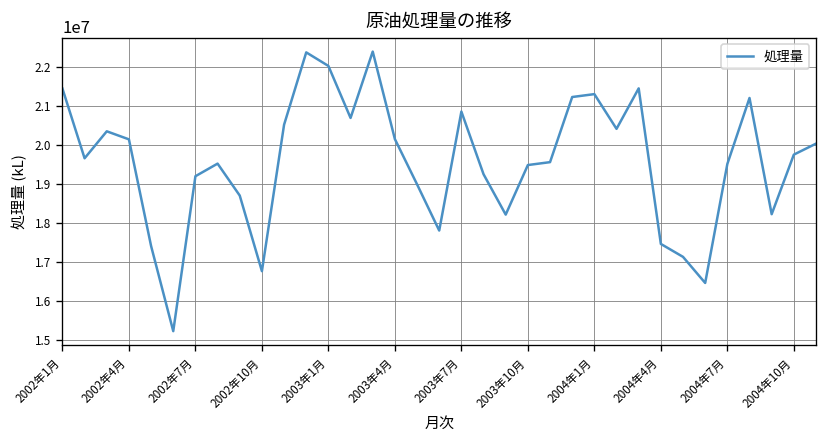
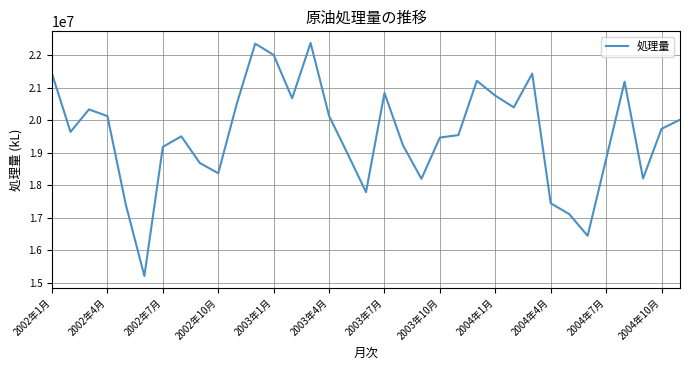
  {
    "2002年1月": 21400000,
    "2002年4月": 20100000,
    "2002年7月": 19200000,
-   "2002年10月": 16800000,
+   "2002年10月": 18400000,
    "2003年1月": 22000000,
    "2003年4月": 20100000,
    "2003年7月": 20800000,
    "2003年10月": 19500000,
-   "2004年1月": 21300000,
+   "2004年1月": 20800000,
    "2004年4月": 17500000,
-   "2004年7月": 19500000,
+   "2004年7月": 18800000,
    "2004年10月": 19700000
  }
